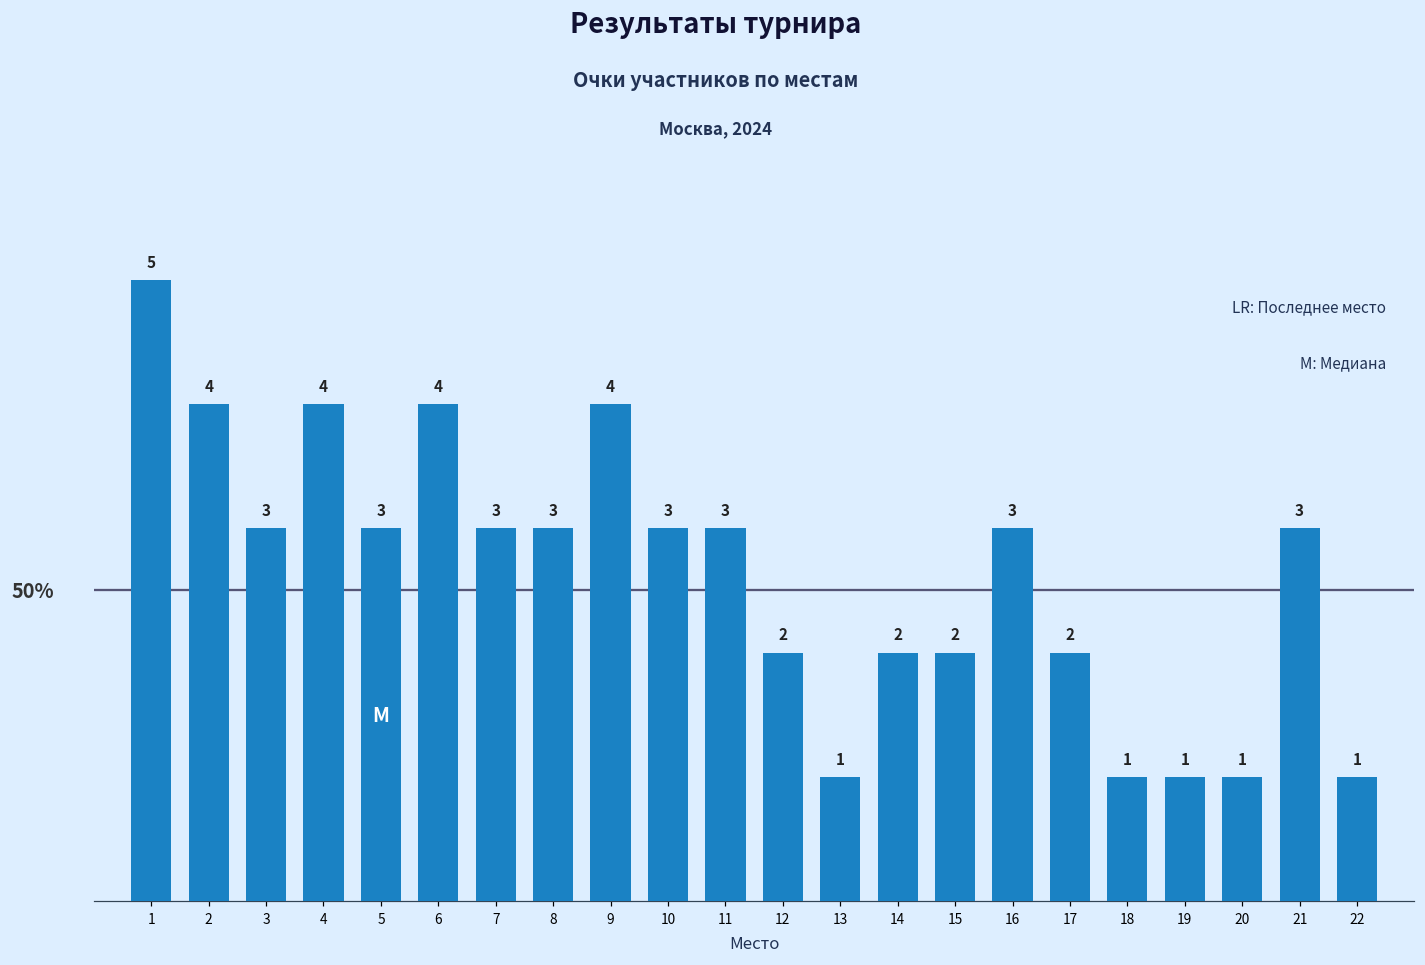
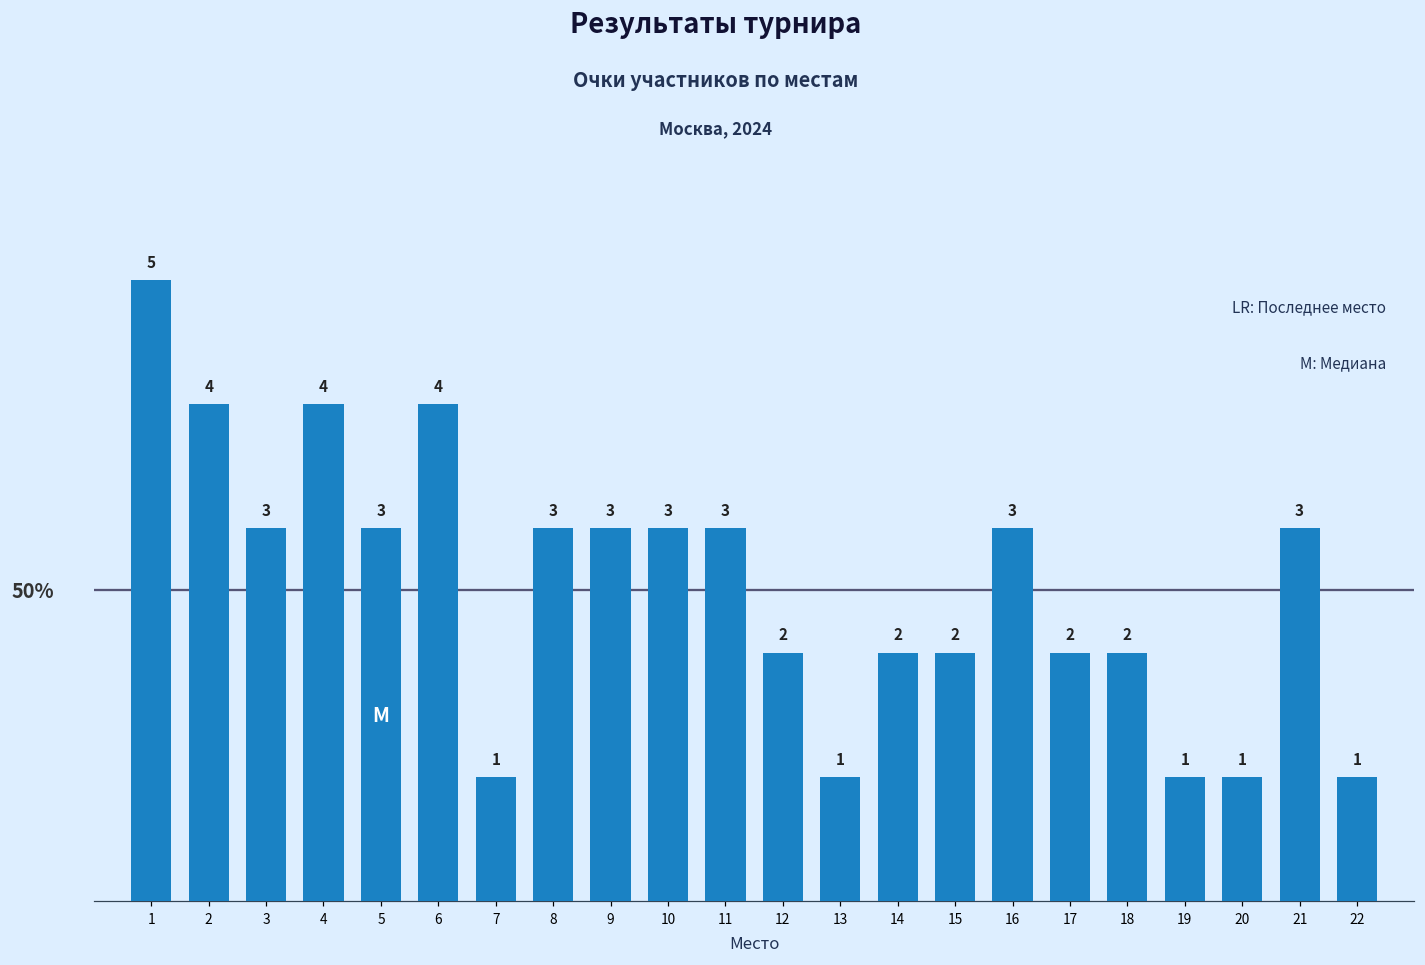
  {
    "1": 5,
    "2": 4,
    "3": 3,
    "4": 4,
    "5": 3,
    "6": 4,
-   "7": 3,
+   "7": 1,
    "8": 3,
-   "9": 4,
+   "9": 3,
    "10": 3,
    "11": 3,
    "12": 2,
    "13": 1,
    "14": 2,
    "15": 2,
    "16": 3,
    "17": 2,
-   "18": 1,
+   "18": 2,
    "19": 1,
    "20": 1,
    "21": 3,
    "22": 1
  }
